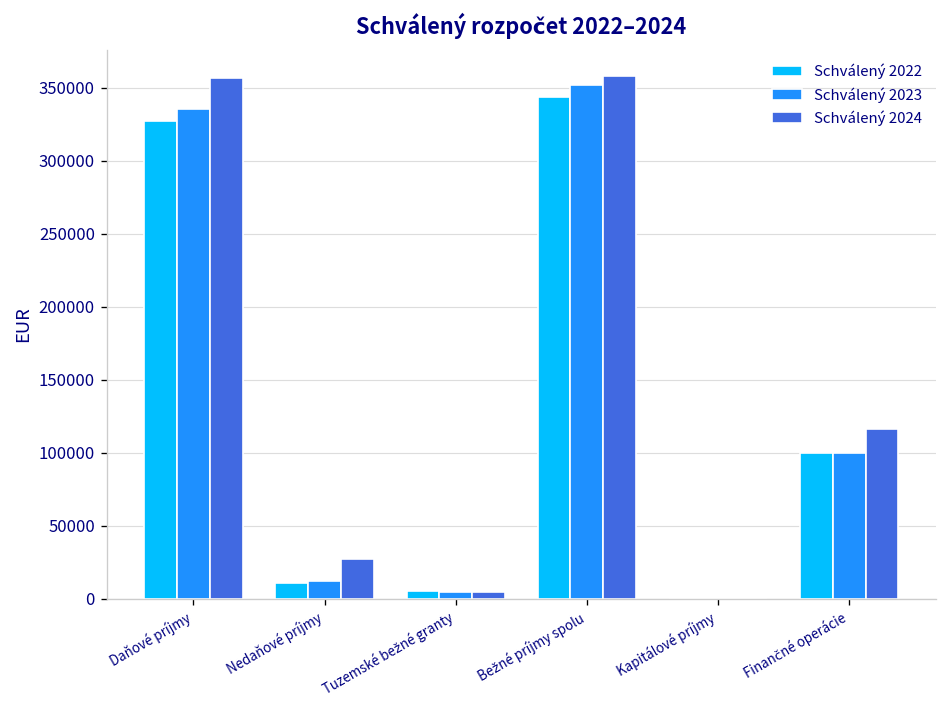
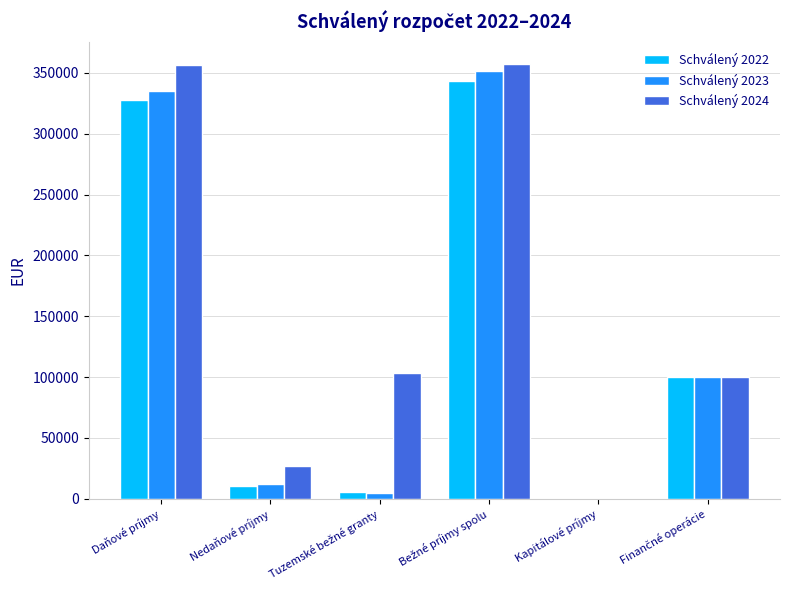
  {
    "Schválený 2024": {
      "Daňové príjmy": 356000,
      "Nedaňové príjmy": 27000,
-     "Tuzemské bežné granty": 5000,
+     "Tuzemské bežné granty": 104000,
      "Bežné príjmy spolu": 358000,
      "Kapitálové príjmy": 0,
-     "Finančné operácie": 116000
+     "Finančné operácie": 100000
    }
  }
